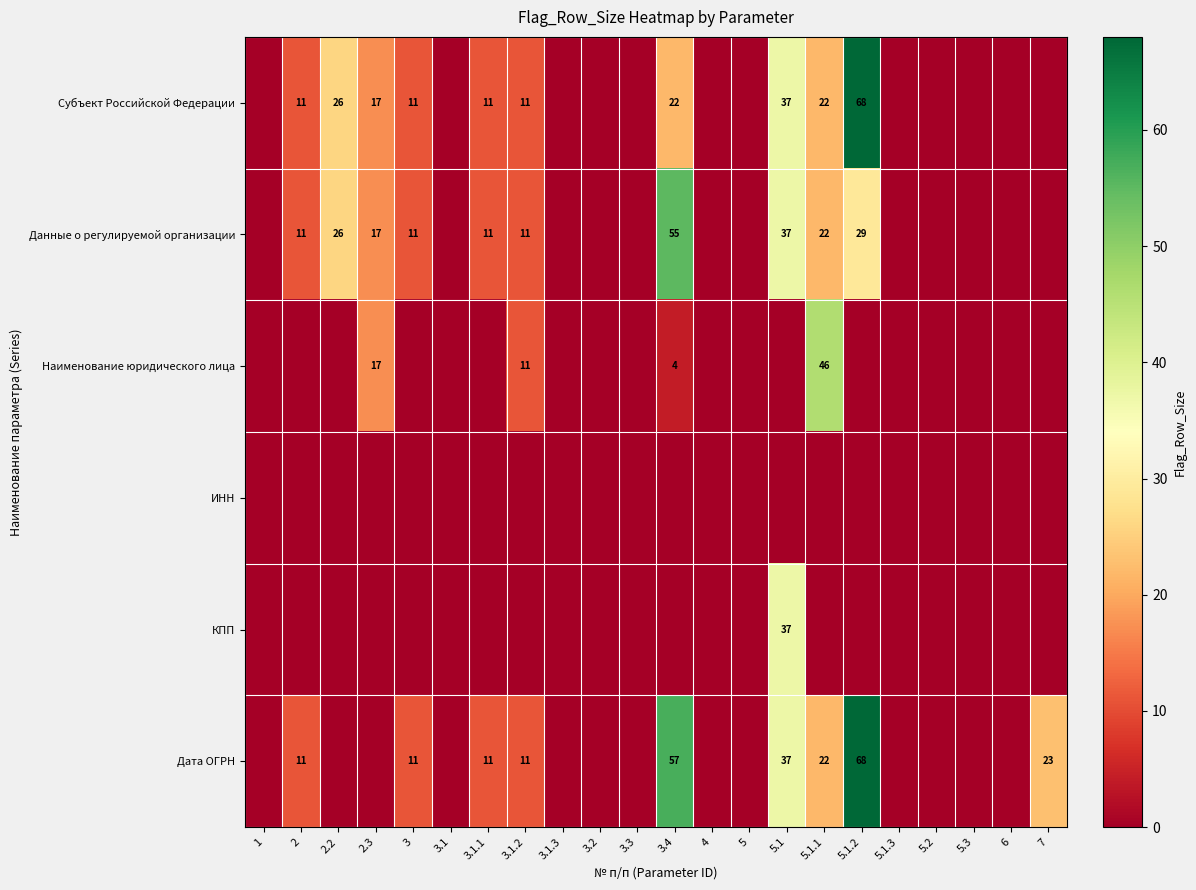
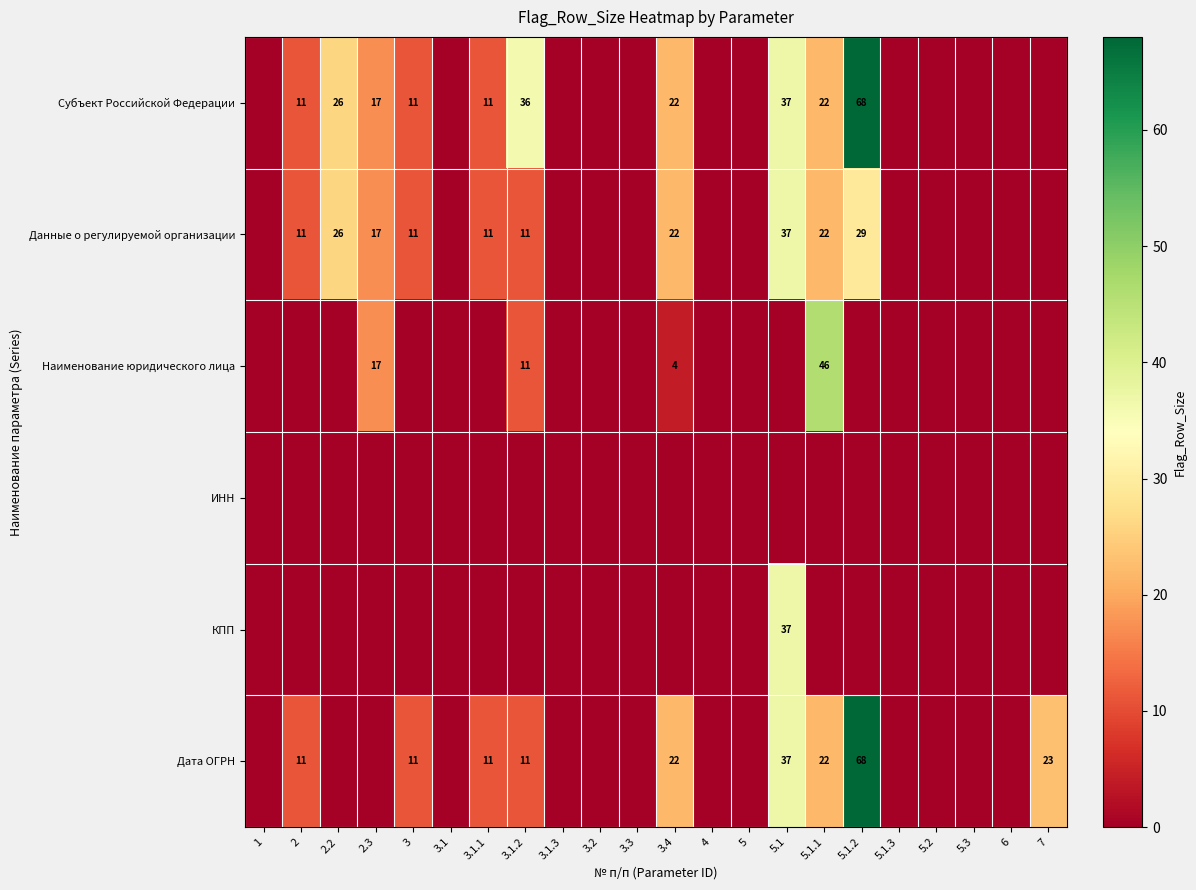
  {
    "Субъект Российской Федерации": {
      "2": 11,
      "2.2": 26,
      "2.3": 17,
      "3": 11,
      "3.1.1": 11,
-     "3.1.2": 11,
+     "3.1.2": 36,
      "3.4": 22,
      "5.1": 37,
      "5.1.1": 22,
      "5.1.2": 68
    },
    "Данные о регулируемой организации": {
      "2": 11,
      "2.2": 26,
      "2.3": 17,
      "3": 11,
      "3.1.1": 11,
      "3.1.2": 11,
-     "3.4": 55,
+     "3.4": 22,
      "5.1": 37,
      "5.1.1": 22,
      "5.1.2": 29
    },
    "Наименование юридического лица": {
      "2.3": 17,
      "3.1.2": 11,
      "3.4": 4,
      "5.1.1": 46
    },
    "КПП": {
      "5.1": 37
    },
    "Дата ОГРН": {
      "2": 11,
      "3": 11,
      "3.1.1": 11,
      "3.1.2": 11,
-     "3.4": 57,
+     "3.4": 22,
      "5.1": 37,
      "5.1.1": 22,
      "5.1.2": 68,
      "7": 23
    }
  }
